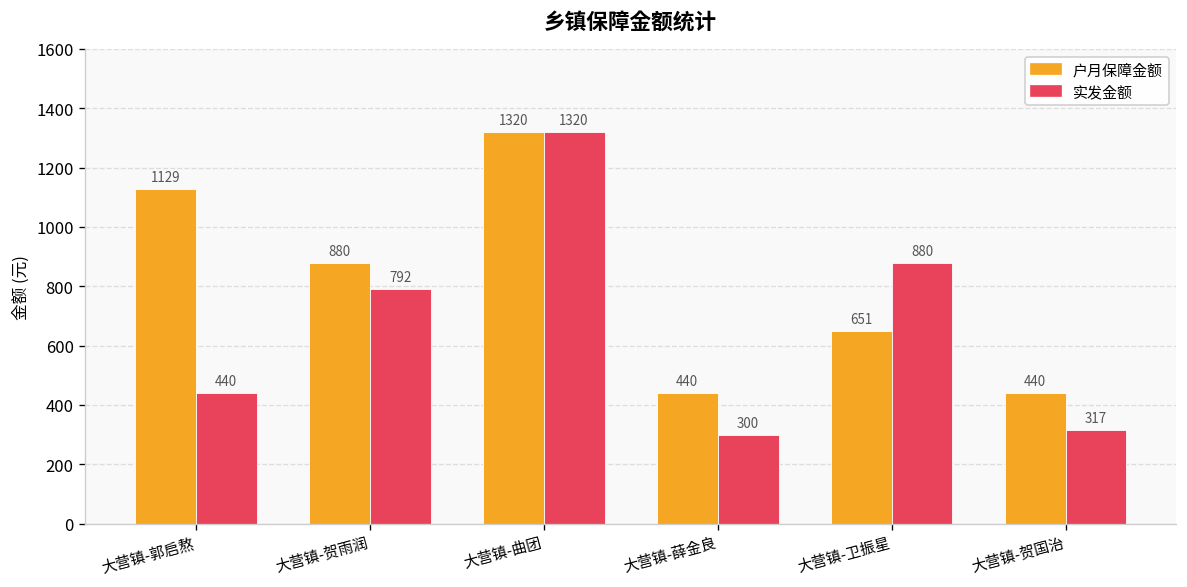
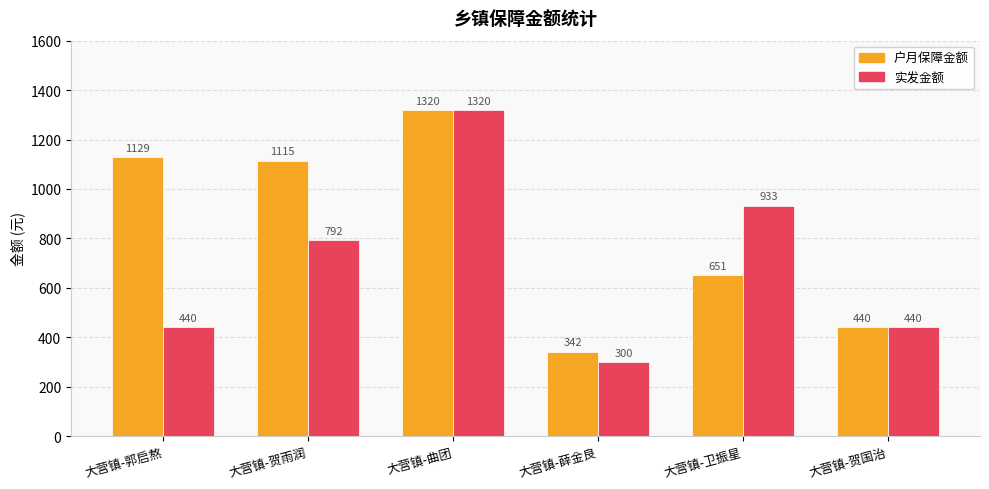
  {
    "户月保障金额": {
      "大营镇-郭启熬": 1129,
-     "大营镇-贺雨润": 880,
+     "大营镇-贺雨润": 1115,
      "大营镇-曲团": 1320,
-     "大营镇-薛金良": 440,
+     "大营镇-薛金良": 342,
      "大营镇-卫振星": 651,
      "大营镇-贺国治": 440
    },
    "实发金额": {
      "大营镇-郭启熬": 440,
      "大营镇-贺雨润": 792,
      "大营镇-曲团": 1320,
      "大营镇-薛金良": 300,
-     "大营镇-卫振星": 880,
-     "大营镇-贺国治": 317
+     "大营镇-卫振星": 933,
+     "大营镇-贺国治": 440
    }
  }
